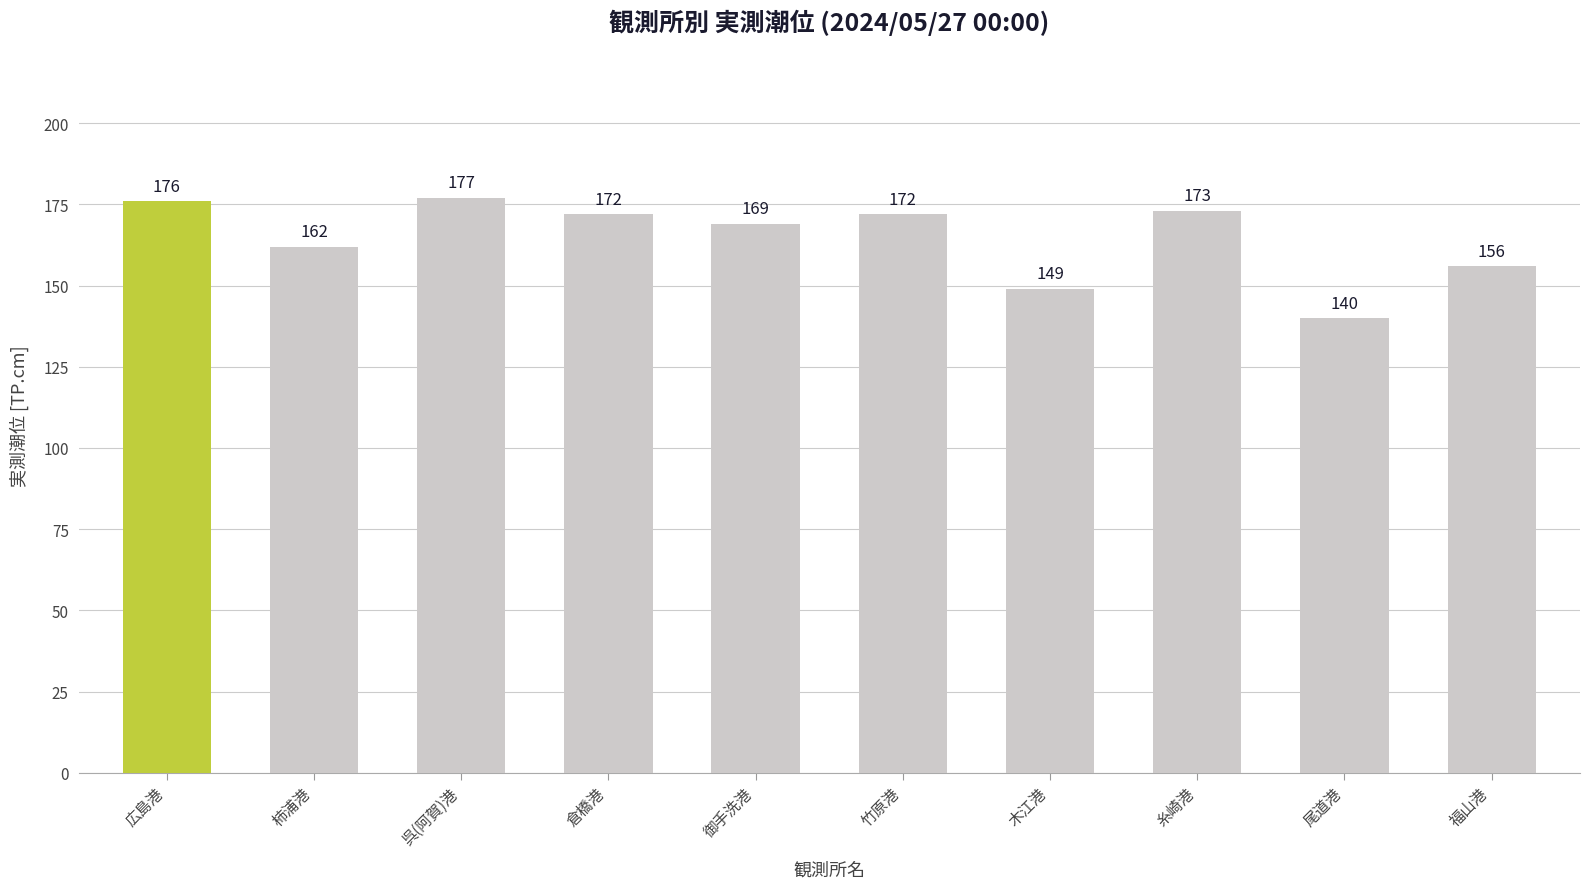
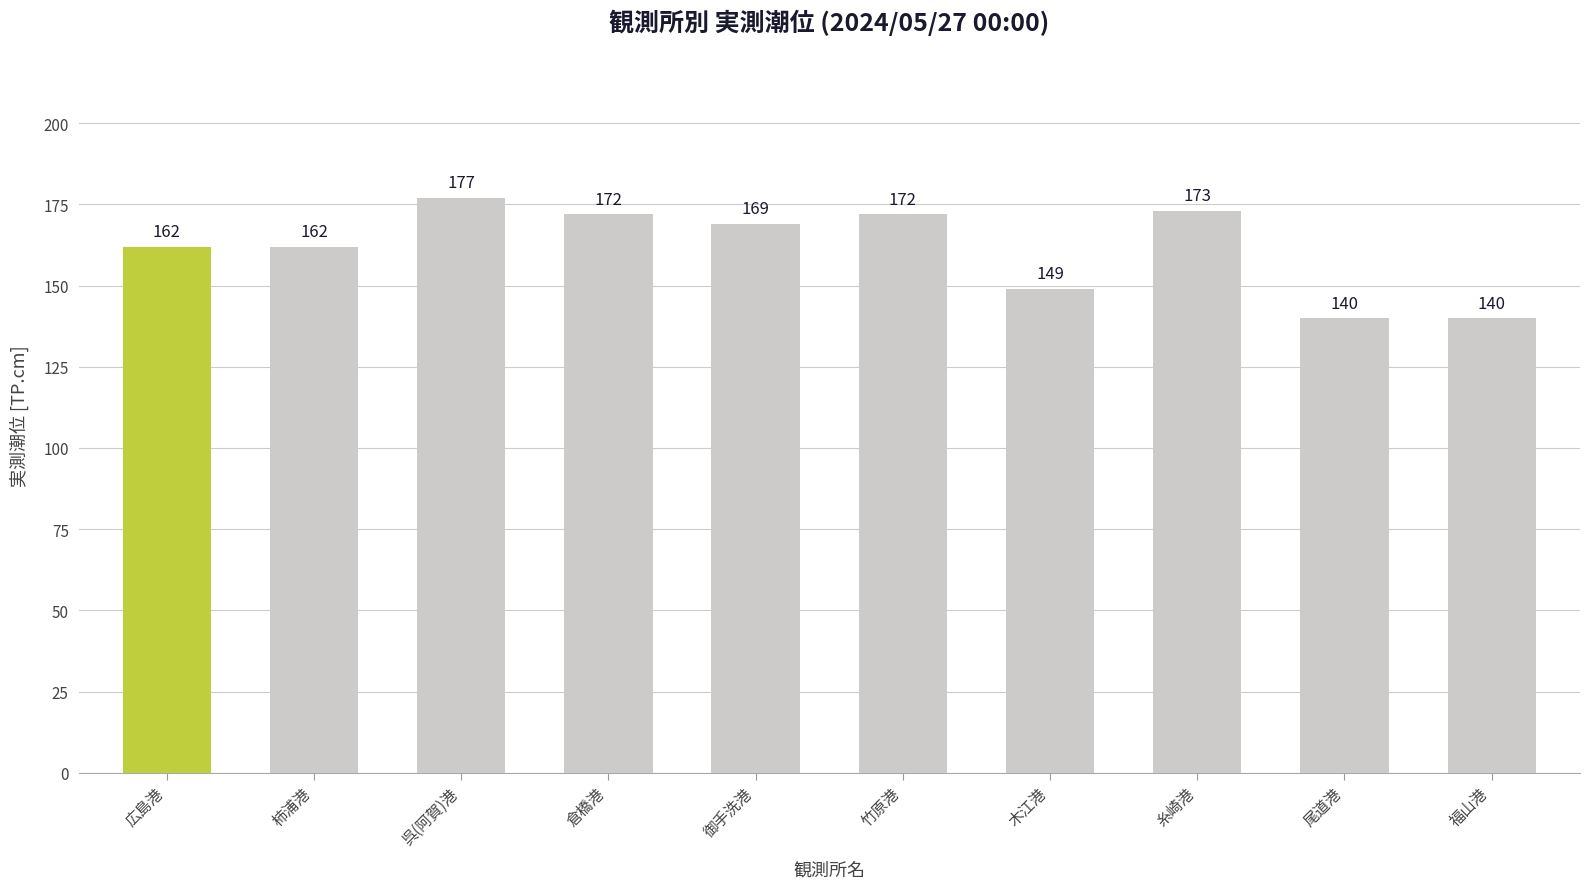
  {
-   "広島港": 176,
+   "広島港": 162,
    "柿浦港": 162,
    "呉(阿賀)港": 177,
    "倉橋港": 172,
    "御手洗港": 169,
    "竹原港": 172,
    "木江港": 149,
    "糸崎港": 173,
    "尾道港": 140,
-   "福山港": 156
+   "福山港": 140
  }
